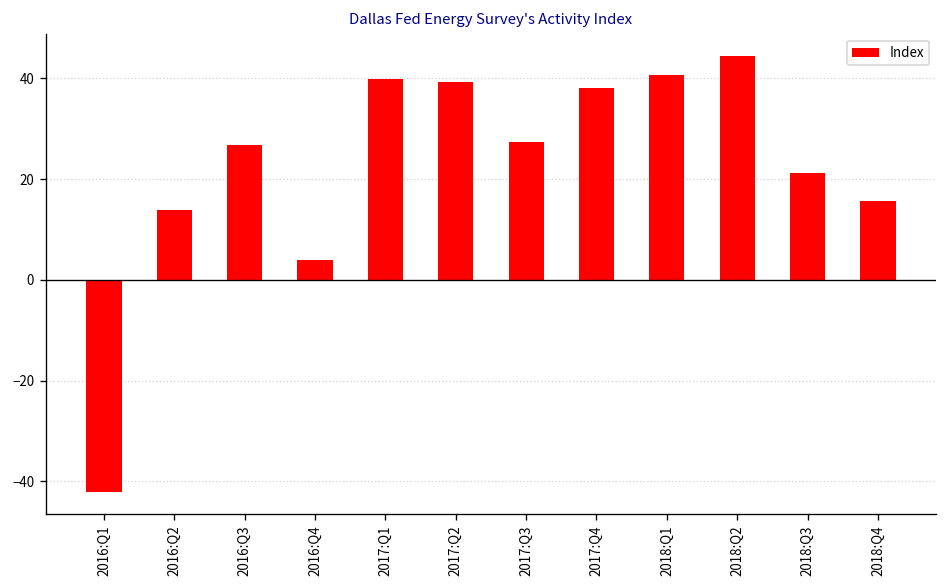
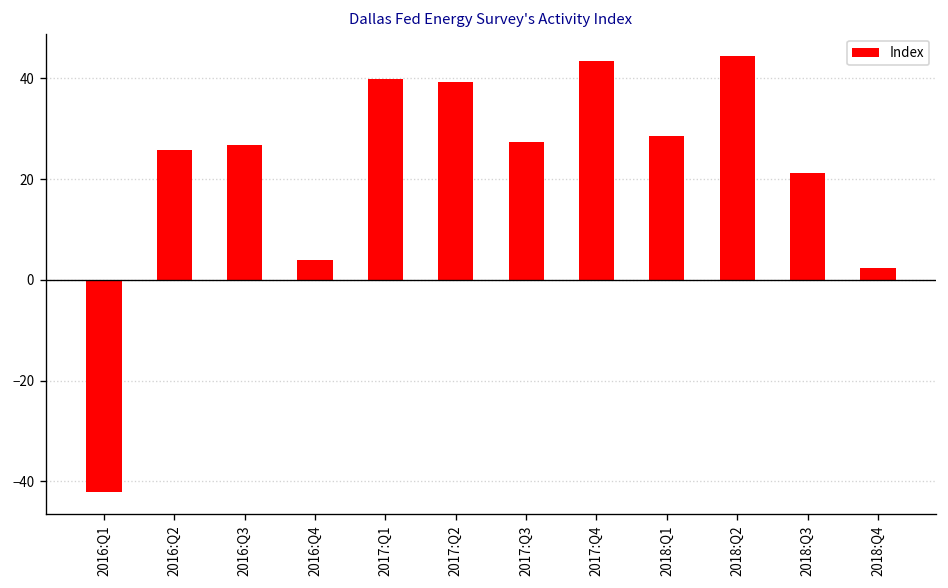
  {
    "2016:Q1": -42,
-   "2016:Q2": 14,
+   "2016:Q2": 26,
    "2016:Q3": 27,
    "2016:Q4": 4,
    "2017:Q1": 40,
    "2017:Q2": 39,
    "2017:Q3": 27,
-   "2017:Q4": 38,
-   "2018:Q1": 41,
+   "2017:Q4": 44,
+   "2018:Q1": 29,
    "2018:Q2": 45,
    "2018:Q3": 21,
-   "2018:Q4": 16
+   "2018:Q4": 2
  }
